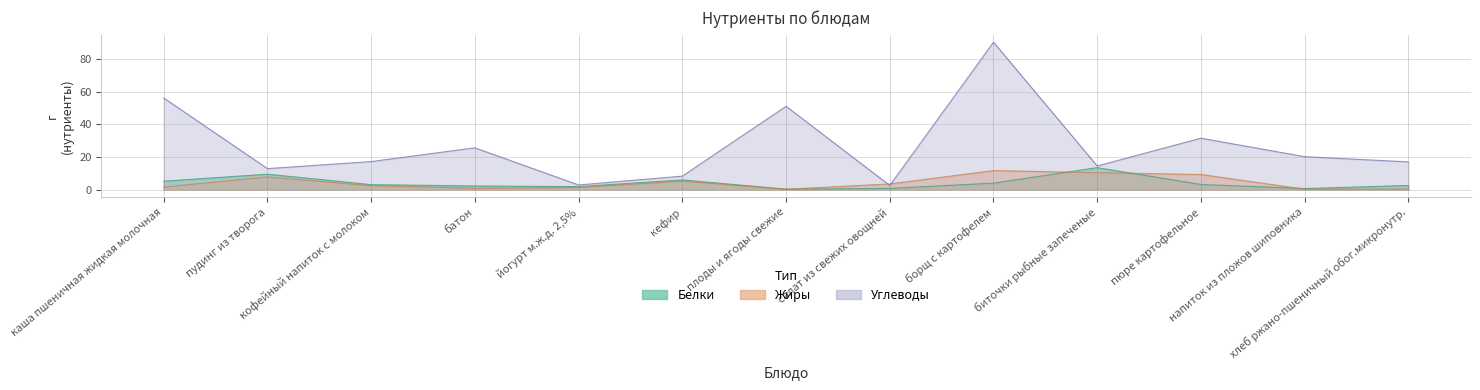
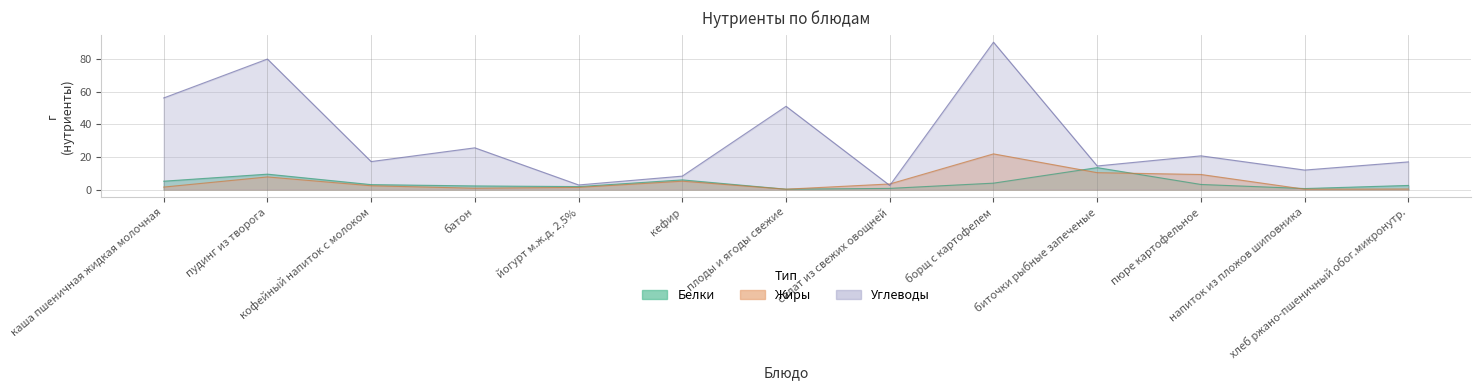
  {
    "Белки": {
      "каша пшеничная жидкая молочная": 5,
      "пудинг из творога": 10,
      "салат из свежих овощней": 1,
      "борщ с картофелем": 4,
      "пюре картофельное": 3,
      "хлеб ржано-пшеничный обог.микронутр.": 3
    },
    "Жиры": {
      "каша пшеничная жидкая молочная": 2,
      "пудинг из творога": 8,
-     "борщ с картофелем": 12,
+     "борщ с картофелем": 22,
      "биточки рыбные запеченые": 10,
      "пюре картофельное": 9,
      "хлеб ржано-пшеничный обог.микронутр.": 0
    },
    "Углеводы": {
      "каша пшеничная жидкая молочная": 56,
-     "пудинг из творога": 13,
+     "пудинг из творога": 80,
      "кофейный напиток с молоком": 17,
      "батон": 26,
      "кефир": 8,
      "плоды и ягоды свежие": 51,
      "борщ с картофелем": 90,
-     "пюре картофельное": 32,
-     "напиток из пложов шиповника": 20,
+     "пюре картофельное": 21,
+     "напиток из пложов шиповника": 12,
      "хлеб ржано-пшеничный обог.микронутр.": 17
    }
  }
